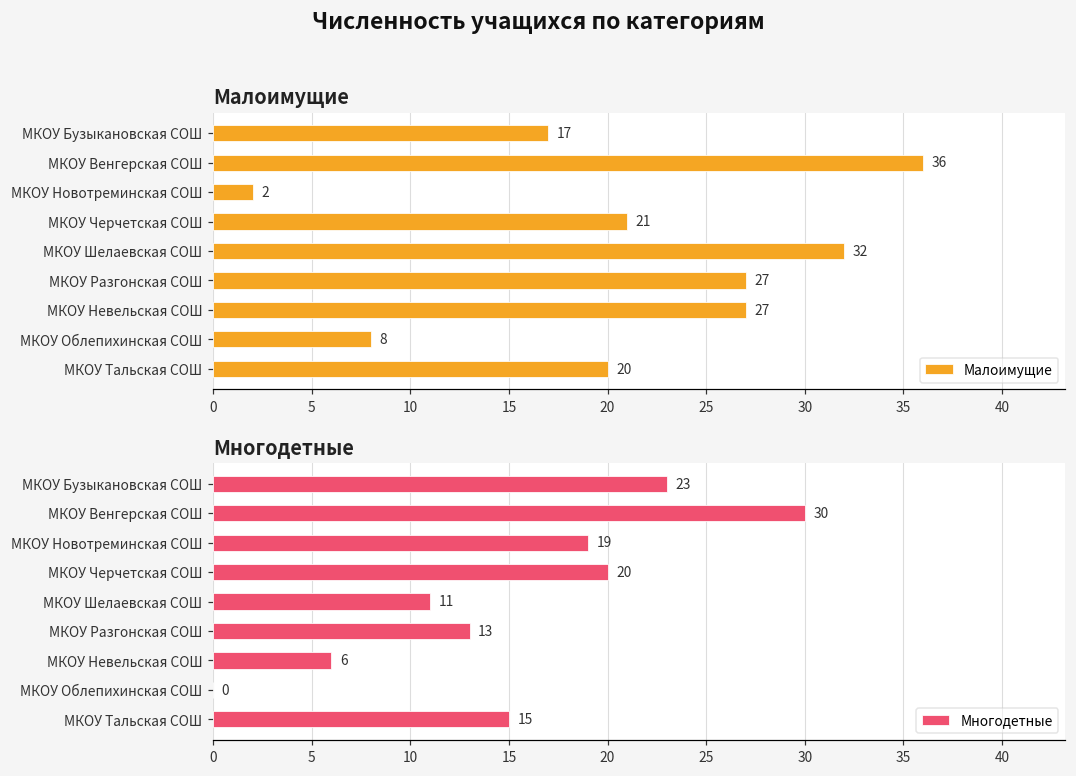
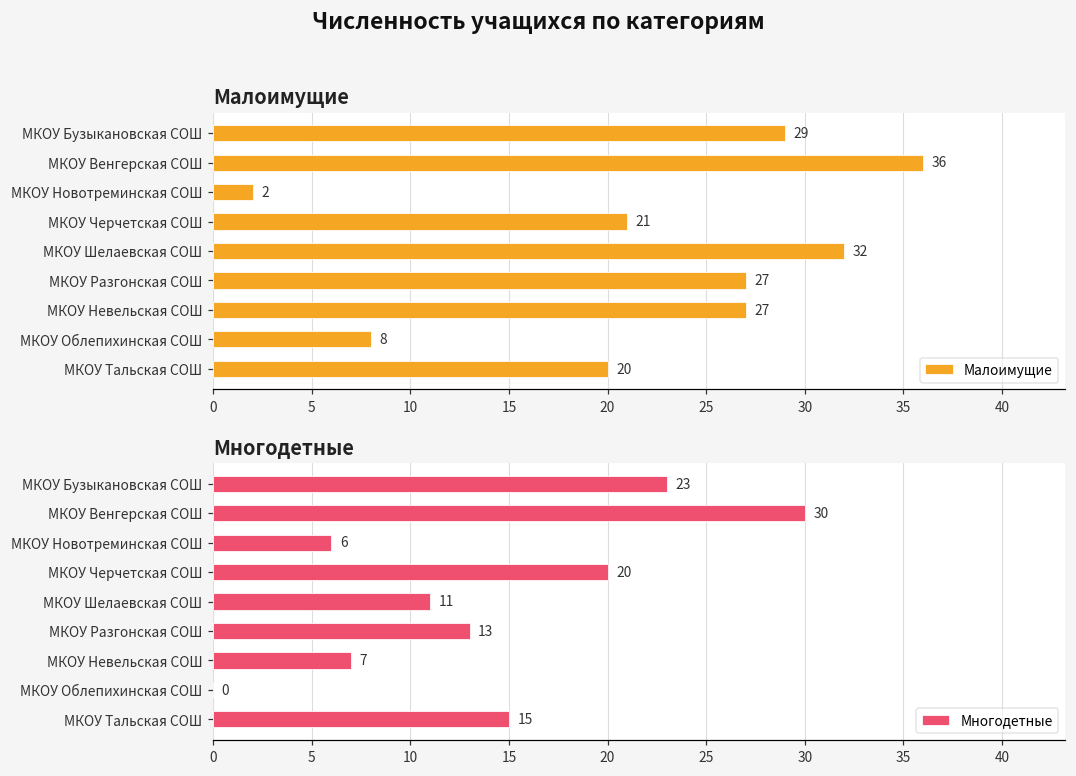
  {
    "Малоимущие": {
-     "МКОУ Бузыкановская СОШ": 17,
+     "МКОУ Бузыкановская СОШ": 29,
      "МКОУ Венгерская СОШ": 36,
      "МКОУ Новотреминская СОШ": 2,
      "МКОУ Черчетская СОШ": 21,
      "МКОУ Шелаевская СОШ": 32,
      "МКОУ Разгонская СОШ": 27,
      "МКОУ Невельская СОШ": 27,
      "МКОУ Облепихинская СОШ": 8,
      "МКОУ Тальская СОШ": 20
    },
    "Многодетные": {
      "МКОУ Бузыкановская СОШ": 23,
      "МКОУ Венгерская СОШ": 30,
-     "МКОУ Новотреминская СОШ": 19,
+     "МКОУ Новотреминская СОШ": 6,
      "МКОУ Черчетская СОШ": 20,
      "МКОУ Шелаевская СОШ": 11,
      "МКОУ Разгонская СОШ": 13,
-     "МКОУ Невельская СОШ": 6,
+     "МКОУ Невельская СОШ": 7,
      "МКОУ Облепихинская СОШ": 0,
      "МКОУ Тальская СОШ": 15
    }
  }
